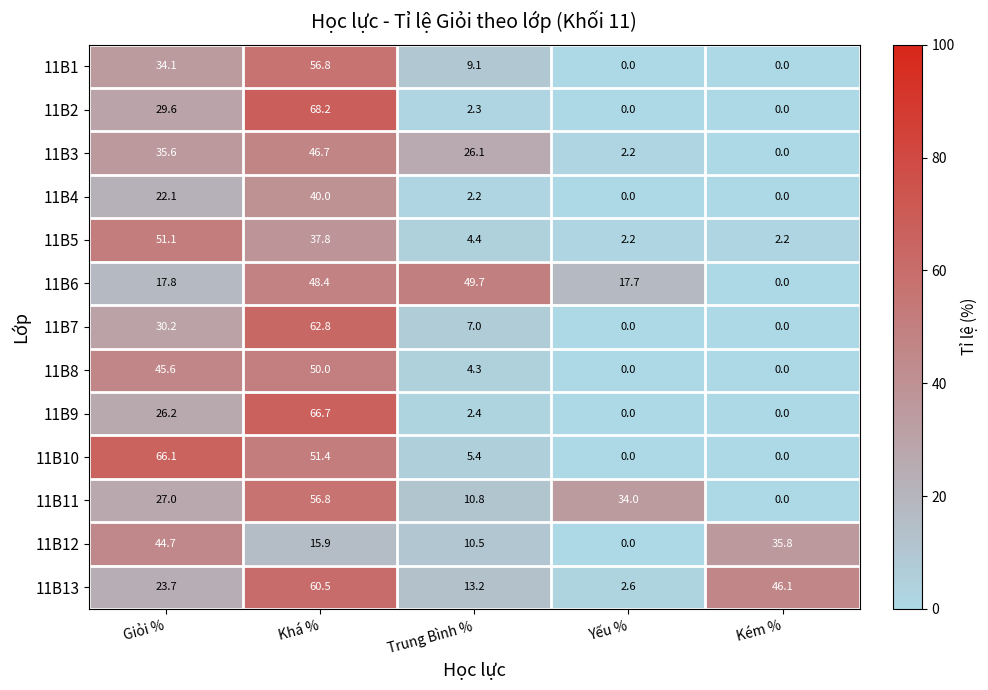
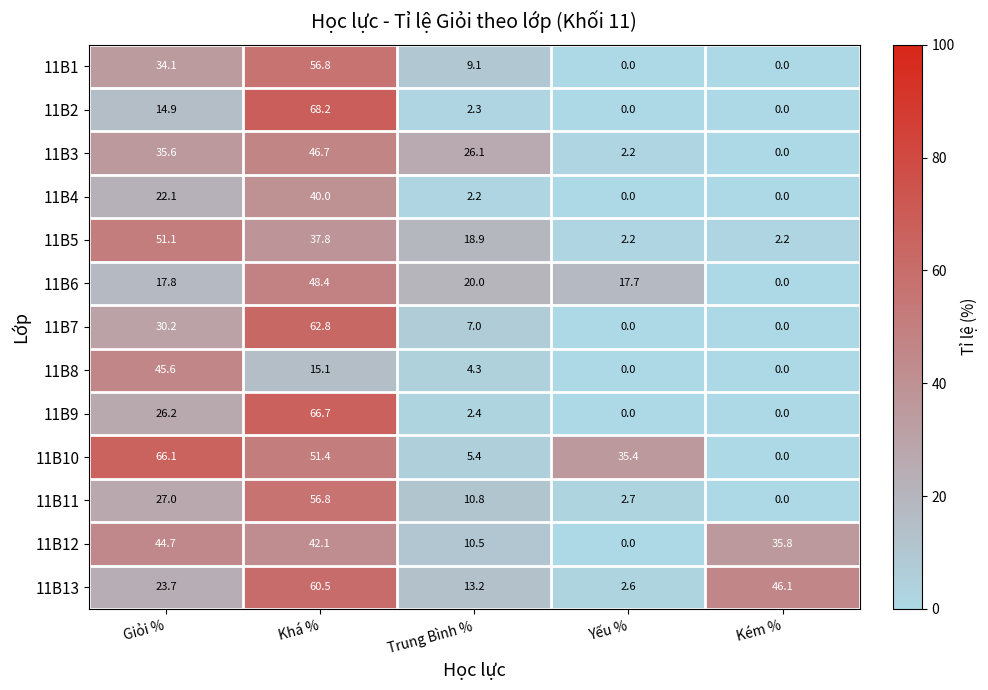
  {
    "11B1": {
      "Giỏi %": 34.1,
      "Khá %": 56.8,
      "Trung Bình %": 9.1,
      "Yếu %": 0.0,
      "Kém %": 0.0
    },
    "11B2": {
-     "Giỏi %": 29.6,
+     "Giỏi %": 14.9,
      "Khá %": 68.2,
      "Trung Bình %": 2.3,
      "Yếu %": 0.0,
      "Kém %": 0.0
    },
    "11B3": {
      "Giỏi %": 35.6,
      "Khá %": 46.7,
      "Trung Bình %": 26.1,
      "Yếu %": 2.2,
      "Kém %": 0.0
    },
    "11B4": {
      "Giỏi %": 22.1,
      "Khá %": 40.0,
      "Trung Bình %": 2.2,
      "Yếu %": 0.0,
      "Kém %": 0.0
    },
    "11B5": {
      "Giỏi %": 51.1,
      "Khá %": 37.8,
-     "Trung Bình %": 4.4,
+     "Trung Bình %": 18.9,
      "Yếu %": 2.2,
      "Kém %": 2.2
    },
    "11B6": {
      "Giỏi %": 17.8,
      "Khá %": 48.4,
-     "Trung Bình %": 49.7,
+     "Trung Bình %": 20.0,
      "Yếu %": 17.7,
      "Kém %": 0.0
    },
    "11B7": {
      "Giỏi %": 30.2,
      "Khá %": 62.8,
      "Trung Bình %": 7.0,
      "Yếu %": 0.0,
      "Kém %": 0.0
    },
    "11B8": {
      "Giỏi %": 45.6,
-     "Khá %": 50.0,
+     "Khá %": 15.1,
      "Trung Bình %": 4.3,
      "Yếu %": 0.0,
      "Kém %": 0.0
    },
    "11B9": {
      "Giỏi %": 26.2,
      "Khá %": 66.7,
      "Trung Bình %": 2.4,
      "Yếu %": 0.0,
      "Kém %": 0.0
    },
    "11B10": {
      "Giỏi %": 66.1,
      "Khá %": 51.4,
      "Trung Bình %": 5.4,
-     "Yếu %": 0.0,
+     "Yếu %": 35.4,
      "Kém %": 0.0
    },
    "11B11": {
      "Giỏi %": 27.0,
      "Khá %": 56.8,
      "Trung Bình %": 10.8,
-     "Yếu %": 34.0,
+     "Yếu %": 2.7,
      "Kém %": 0.0
    },
    "11B12": {
      "Giỏi %": 44.7,
-     "Khá %": 15.9,
+     "Khá %": 42.1,
      "Trung Bình %": 10.5,
      "Yếu %": 0.0,
      "Kém %": 35.8
    },
    "11B13": {
      "Giỏi %": 23.7,
      "Khá %": 60.5,
      "Trung Bình %": 13.2,
      "Yếu %": 2.6,
      "Kém %": 46.1
    }
  }
